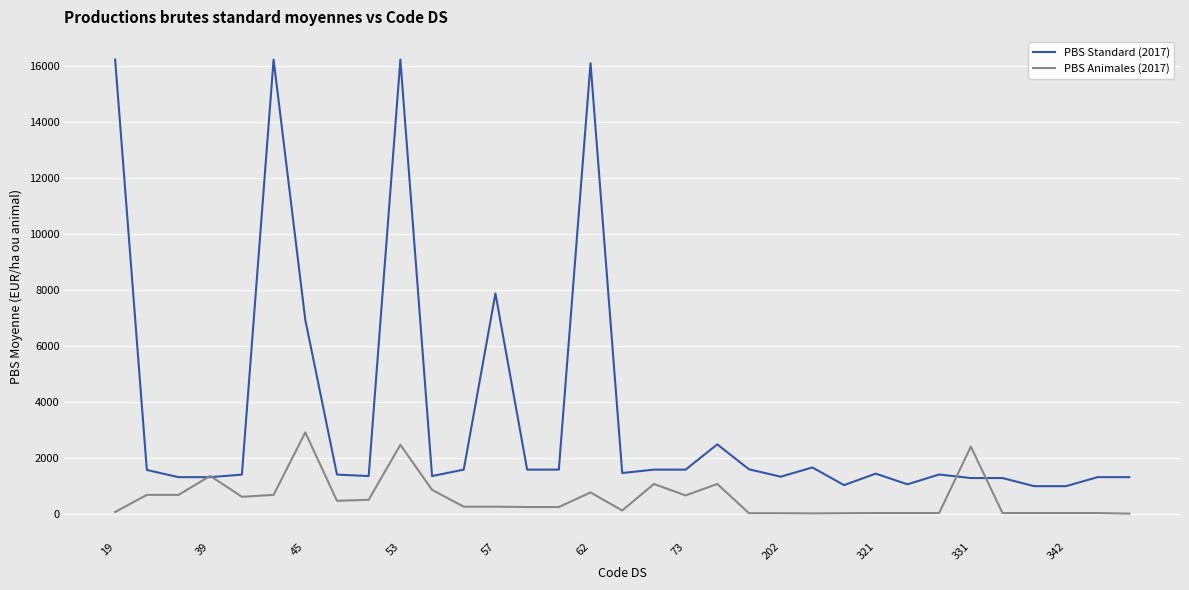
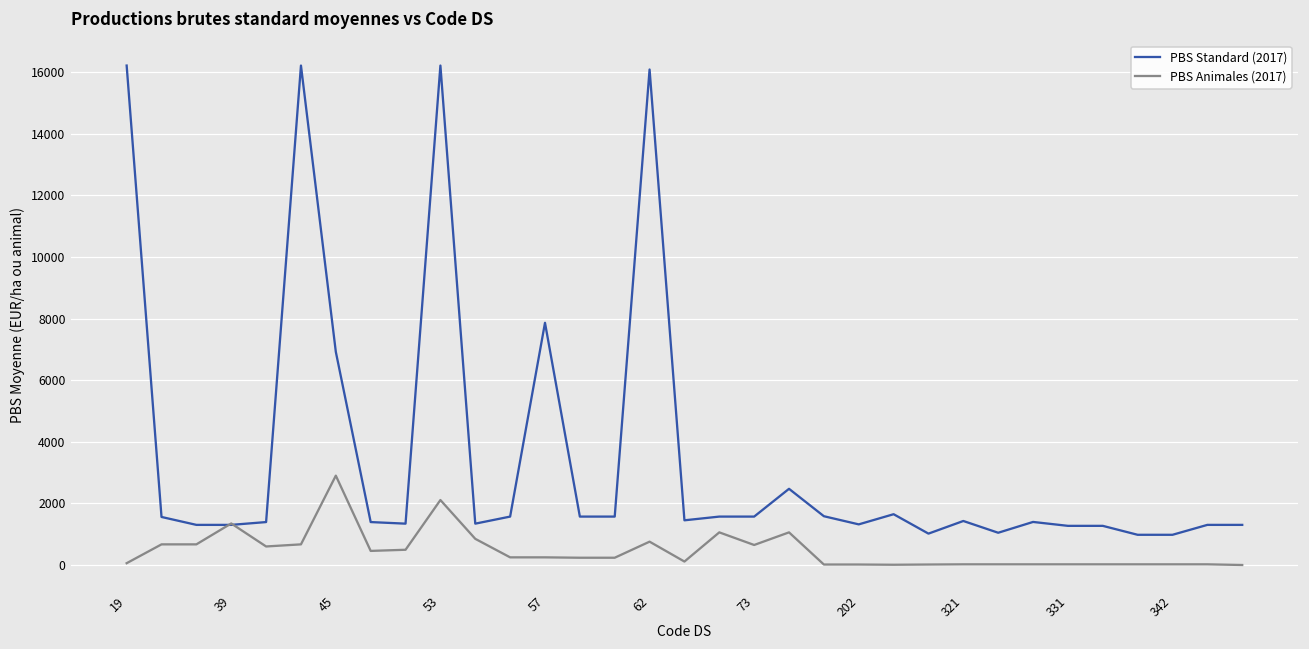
  {
    "PBS Standard (2017)": {
      "19": 16200,
      "45": 6900,
      "53": 16200,
      "57": 7900,
      "62": 16100,
      "73": 1600,
      "202": 1300,
      "321": 1400,
      "331": 1300,
      "342": 1000
    },
    "PBS Animales (2017)": {
      "19": 100,
      "45": 2900,
-     "53": 2500,
+     "53": 2100,
      "57": 300,
      "62": 800,
      "73": 700,
      "202": 0,
      "321": 0,
-     "331": 2400,
+     "331": 0,
      "342": 0
    }
  }
